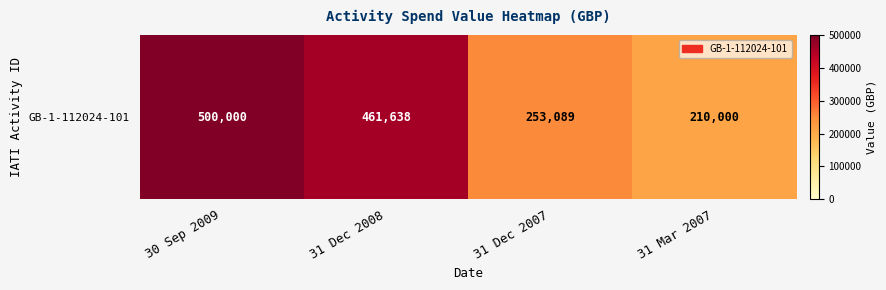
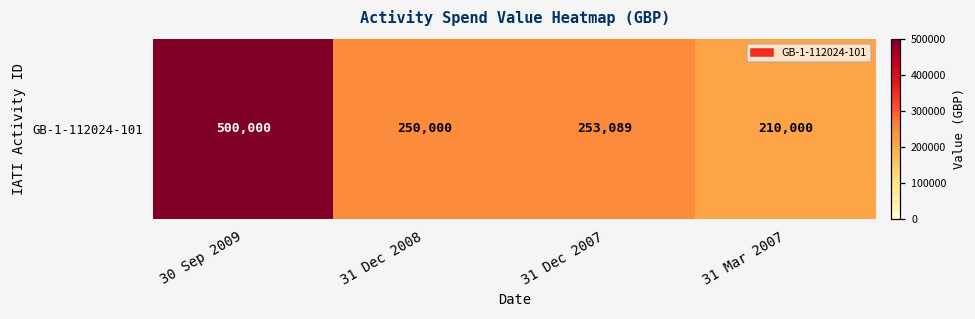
  {
    "GB-1-112024-101": {
      "30 Sep 2009": "500,000",
-     "31 Dec 2008": "461,638",
+     "31 Dec 2008": "250,000",
      "31 Dec 2007": "253,089",
      "31 Mar 2007": "210,000"
    }
  }
